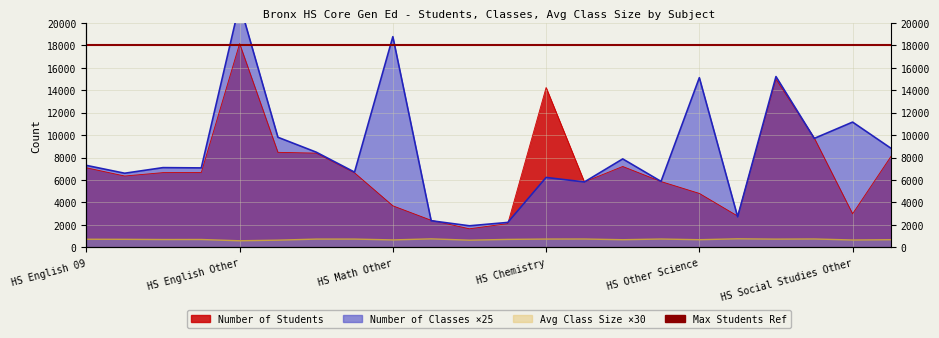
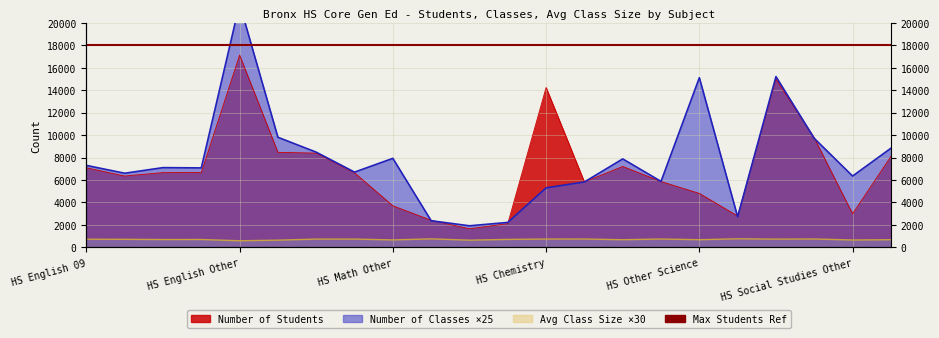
  {
    "Number of Students": {
-     "HS English Other": 18100,
+     "HS English Other": 17100,
      "HS Math Other": 3700,
      "HS Chemistry": 14200,
      "HS Other Science": 4800,
      "HS Social Studies Other": 3000
    },
    "Avg Class Size ×30": {
      "HS English 09": 700,
      "HS English Other": 600,
      "HS Math Other": 700,
      "HS Chemistry": 700,
      "HS Other Science": 700,
      "HS Social Studies Other": 700
    },
    "Number of Classes ×25": {
-     "HS Math Other": 18800,
-     "HS Chemistry": 6200,
+     "HS Math Other": 7900,
+     "HS Chemistry": 5300,
      "HS Other Science": 15100,
-     "HS Social Studies Other": 11200
+     "HS Social Studies Other": 6400
    }
  }
